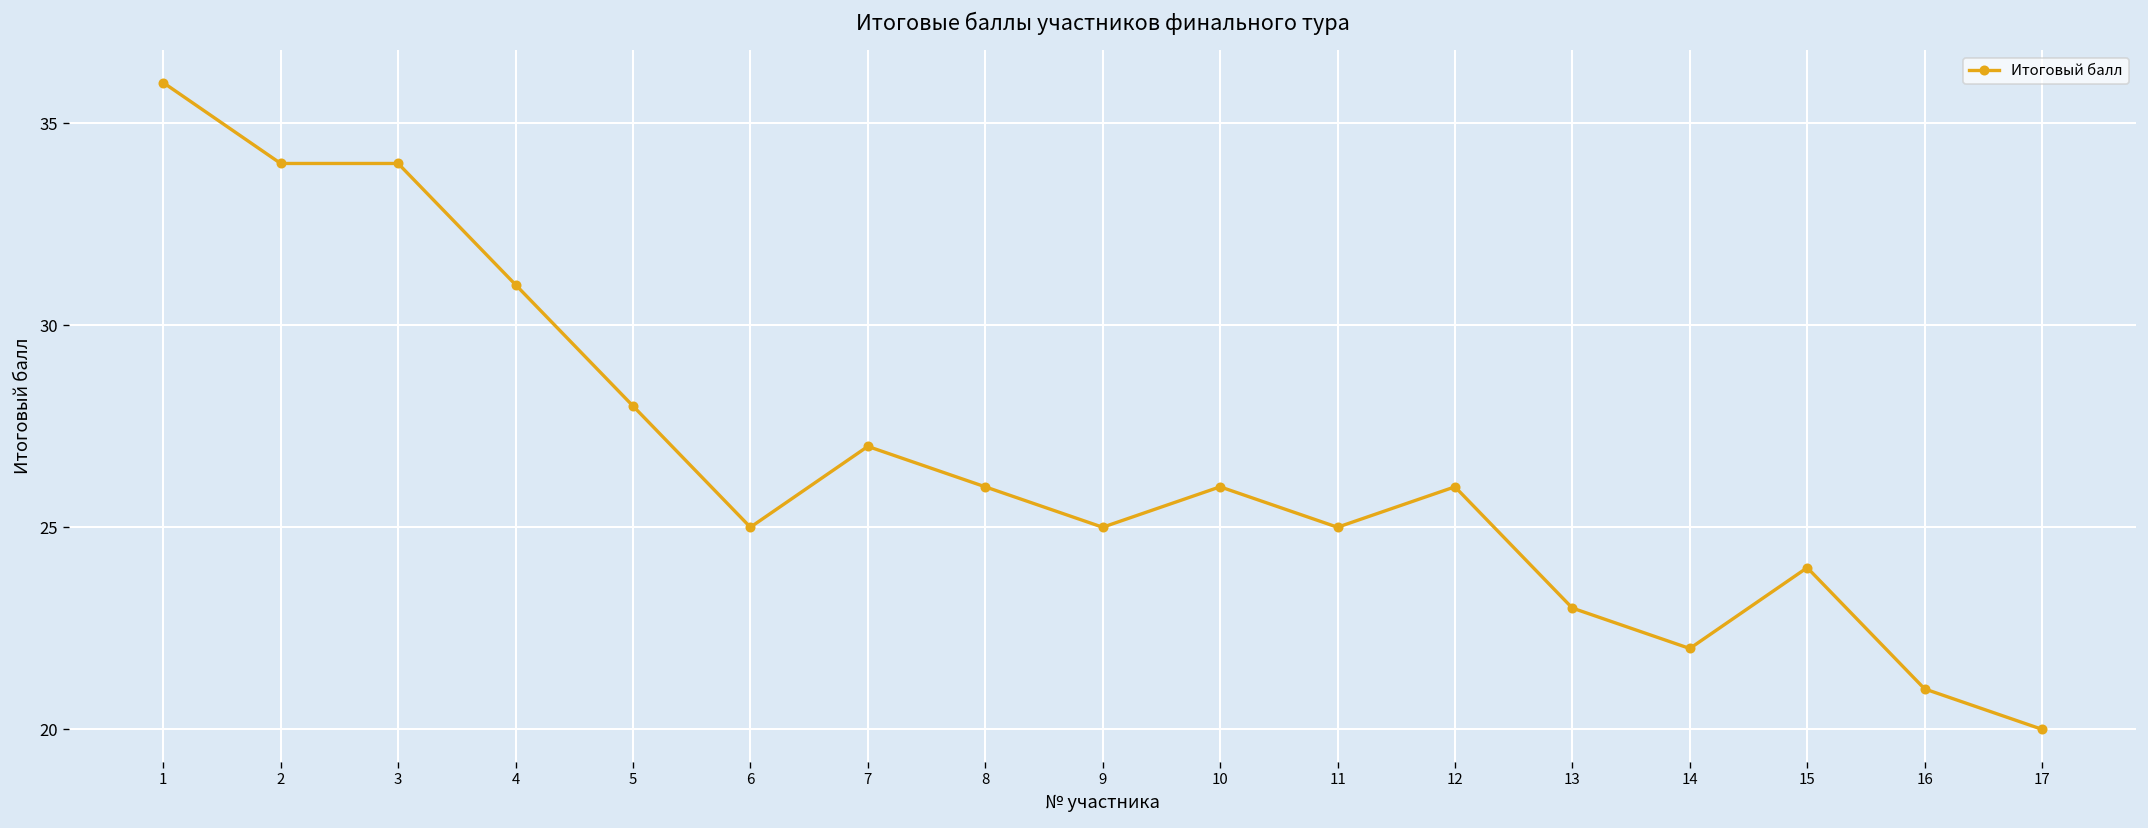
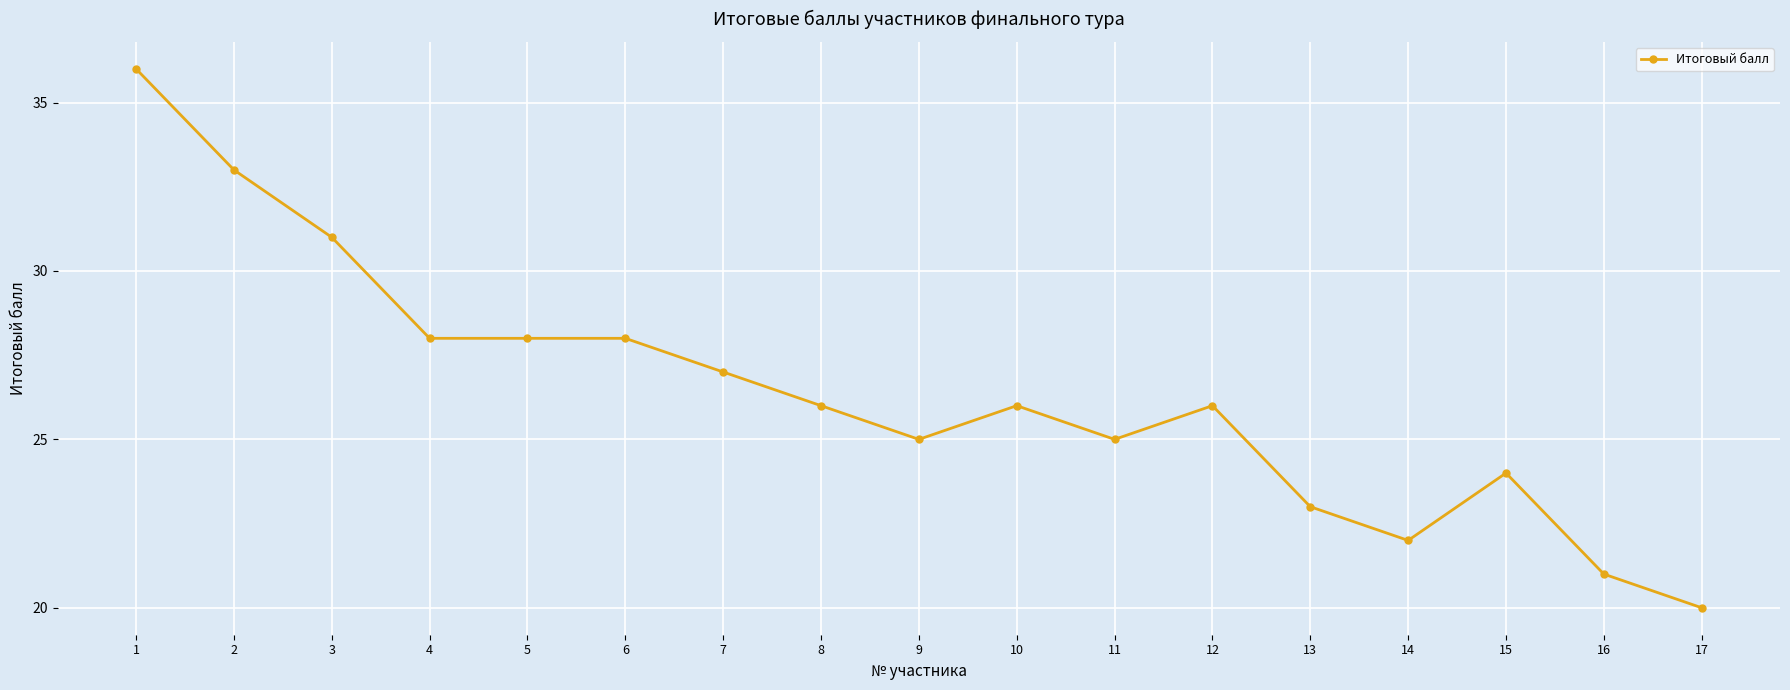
  {
    "1": 36,
-   "2": 34,
-   "3": 34,
-   "4": 31,
+   "2": 33,
+   "3": 31,
+   "4": 28,
    "5": 28,
-   "6": 25,
+   "6": 28,
    "7": 27,
    "8": 26,
    "9": 25,
    "10": 26,
    "11": 25,
    "12": 26,
    "13": 23,
    "14": 22,
    "15": 24,
    "16": 21,
    "17": 20
  }
